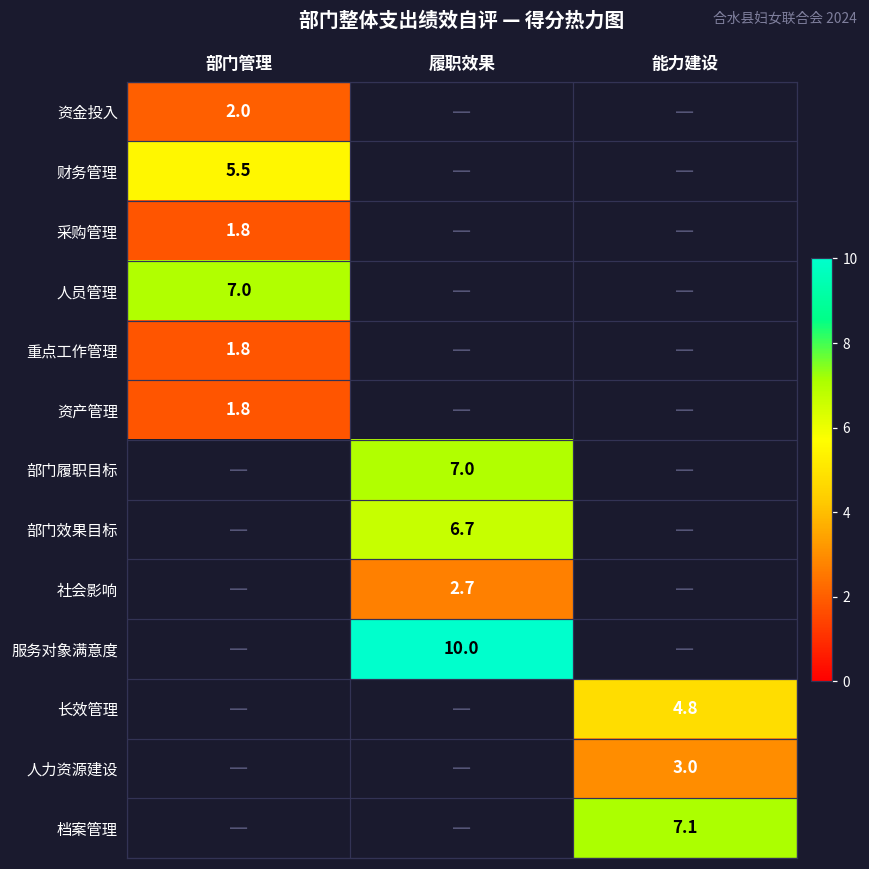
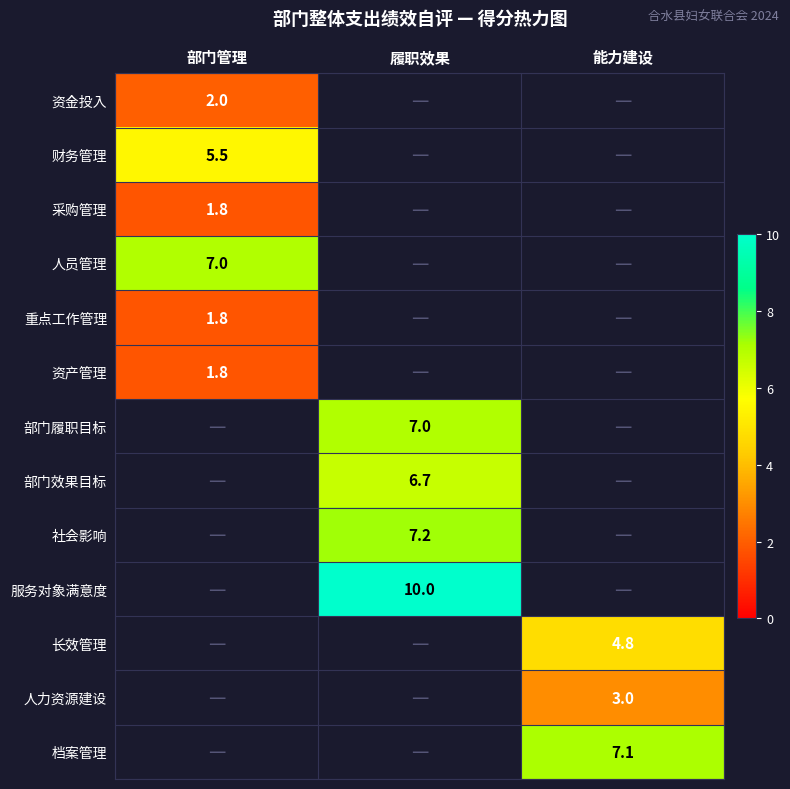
  {
    "资金投入": {
      "部门管理": 2.0
    },
    "财务管理": {
      "部门管理": 5.5
    },
    "采购管理": {
      "部门管理": 1.8
    },
    "人员管理": {
      "部门管理": 7.0
    },
    "重点工作管理": {
      "部门管理": 1.8
    },
    "资产管理": {
      "部门管理": 1.8
    },
    "部门履职目标": {
      "履职效果": 7.0
    },
    "部门效果目标": {
      "履职效果": 6.7
    },
    "社会影响": {
-     "履职效果": 2.7
+     "履职效果": 7.2
    },
    "服务对象满意度": {
      "履职效果": 10.0
    },
    "长效管理": {
      "能力建设": 4.8
    },
    "人力资源建设": {
      "能力建设": 3.0
    },
    "档案管理": {
      "能力建设": 7.1
    }
  }
